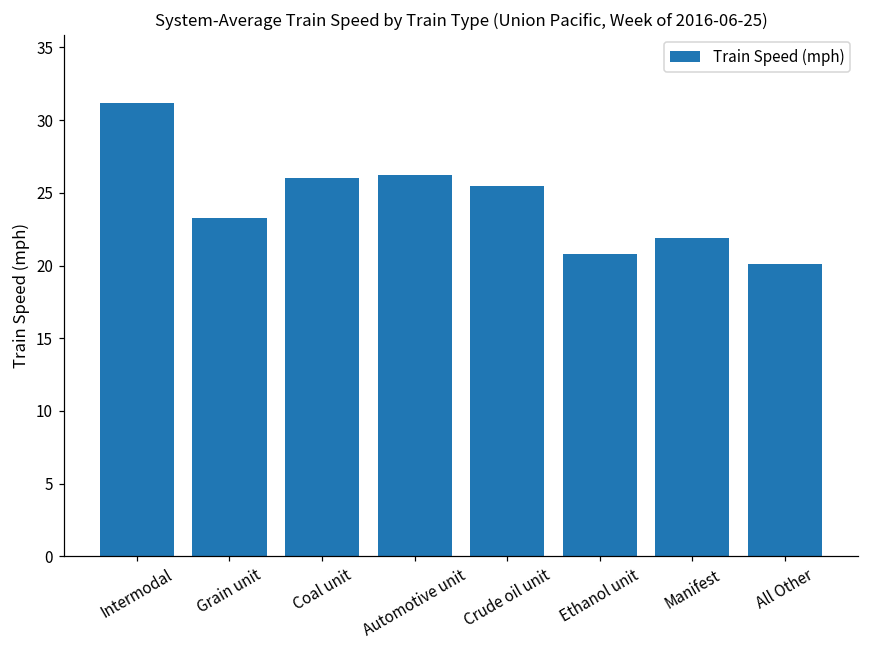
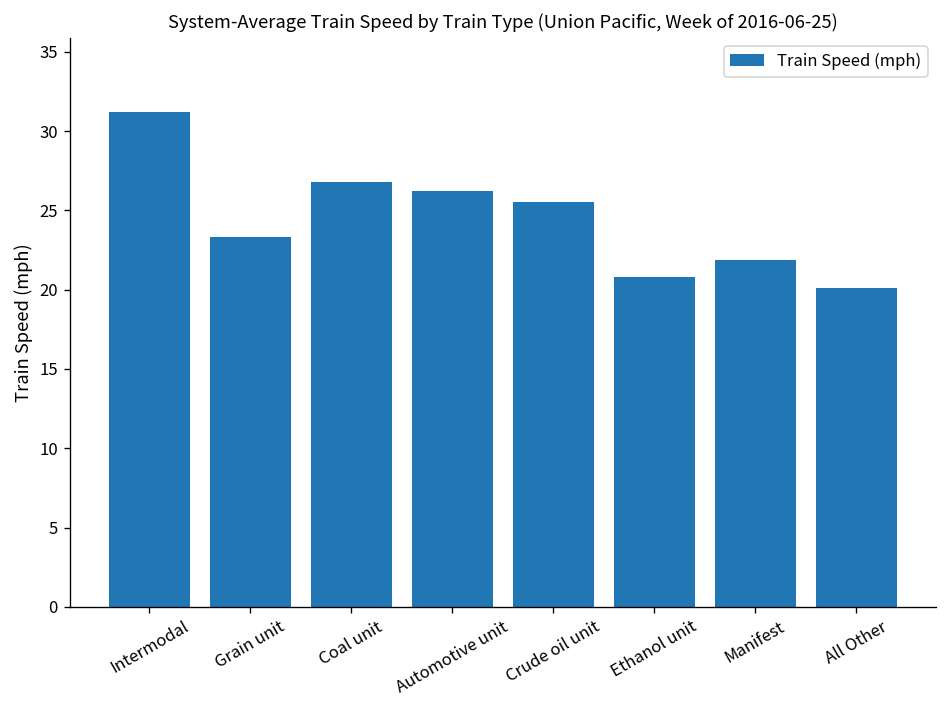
  {
    "Intermodal": 31.2,
    "Grain unit": 23.3,
-   "Coal unit": 26.0,
+   "Coal unit": 26.8,
    "Automotive unit": 26.2,
    "Crude oil unit": 25.5,
    "Ethanol unit": 20.8,
    "Manifest": 21.9,
    "All Other": 20.1
  }
